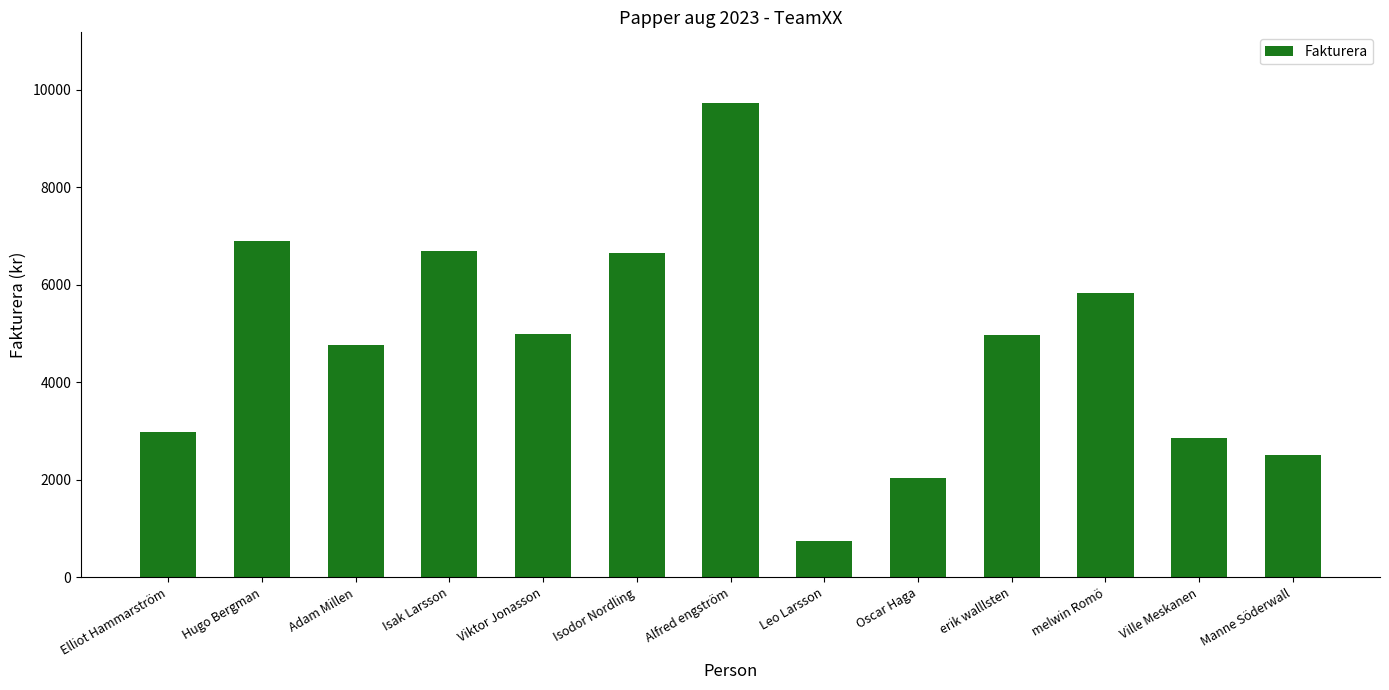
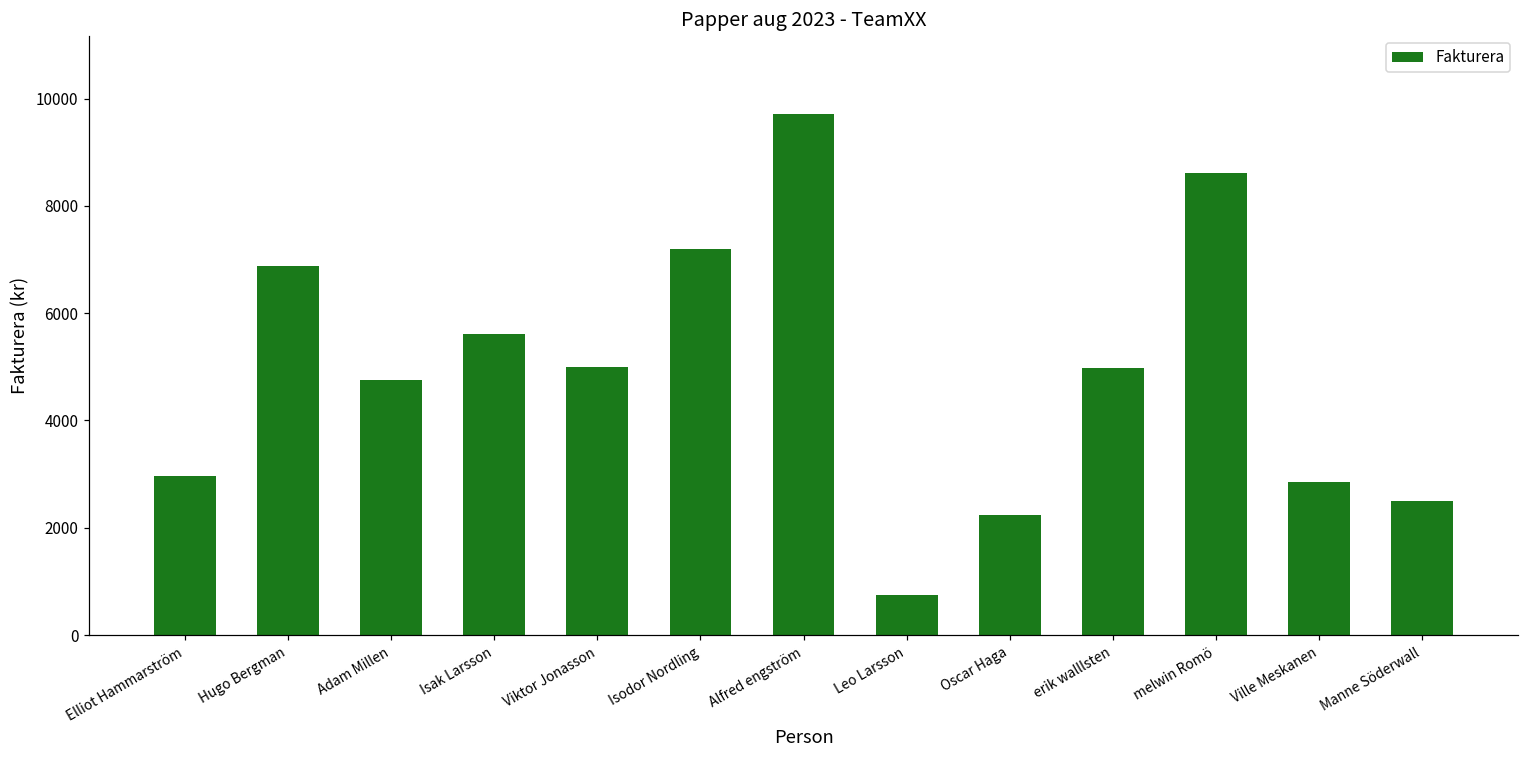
  {
    "Elliot Hammarström": 3000,
    "Hugo Bergman": 6900,
    "Adam Millen": 4800,
-   "Isak Larsson": 6700,
+   "Isak Larsson": 5600,
    "Viktor Jonasson": 5000,
-   "Isodor Nordling": 6700,
+   "Isodor Nordling": 7200,
    "Alfred engström": 9700,
    "Leo Larsson": 700,
-   "Oscar Haga": 2000,
+   "Oscar Haga": 2200,
    "erik walllsten": 5000,
-   "melwin Romö": 5800,
+   "melwin Romö": 8600,
    "Ville Meskanen": 2900,
    "Manne Söderwall": 2500
  }
